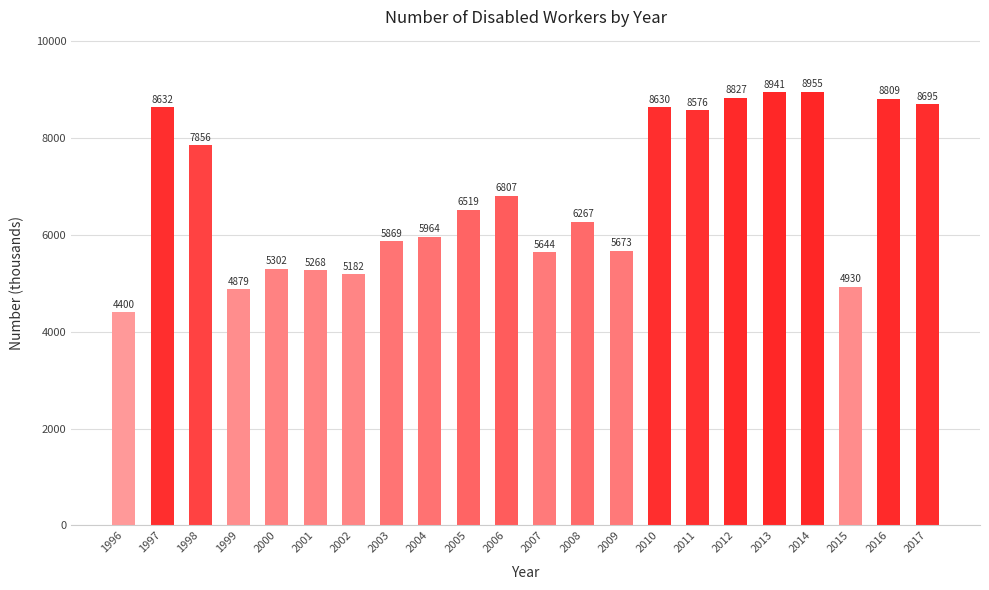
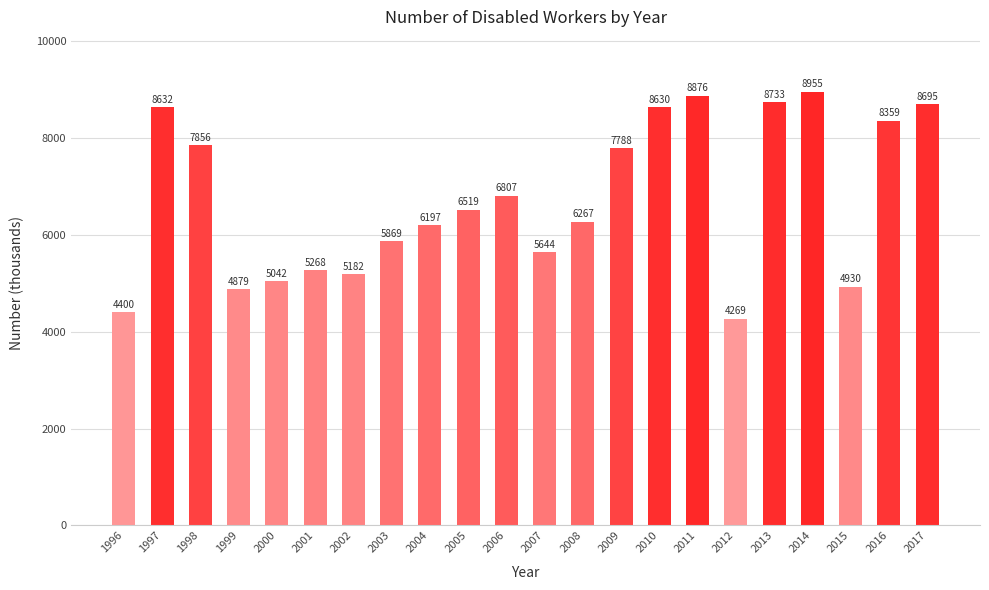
  {
    "1996": 4400,
    "1997": 8632,
    "1998": 7856,
    "1999": 4879,
-   "2000": 5302,
+   "2000": 5042,
    "2001": 5268,
    "2002": 5182,
    "2003": 5869,
-   "2004": 5964,
+   "2004": 6197,
    "2005": 6519,
    "2006": 6807,
    "2007": 5644,
    "2008": 6267,
-   "2009": 5673,
+   "2009": 7788,
    "2010": 8630,
-   "2011": 8576,
-   "2012": 8827,
-   "2013": 8941,
+   "2011": 8876,
+   "2012": 4269,
+   "2013": 8733,
    "2014": 8955,
    "2015": 4930,
-   "2016": 8809,
+   "2016": 8359,
    "2017": 8695
  }
